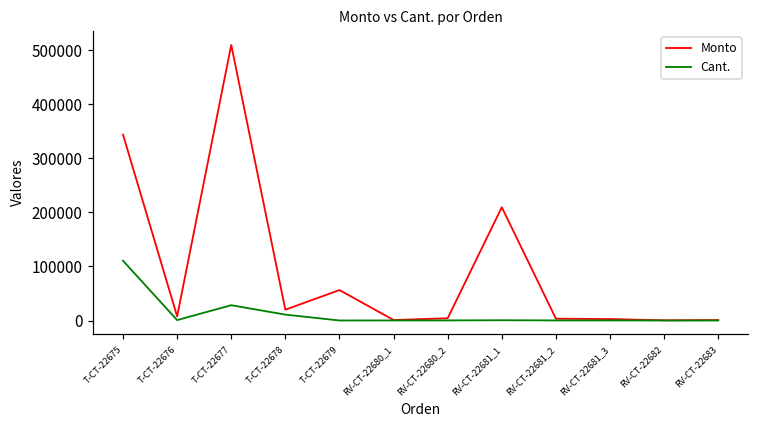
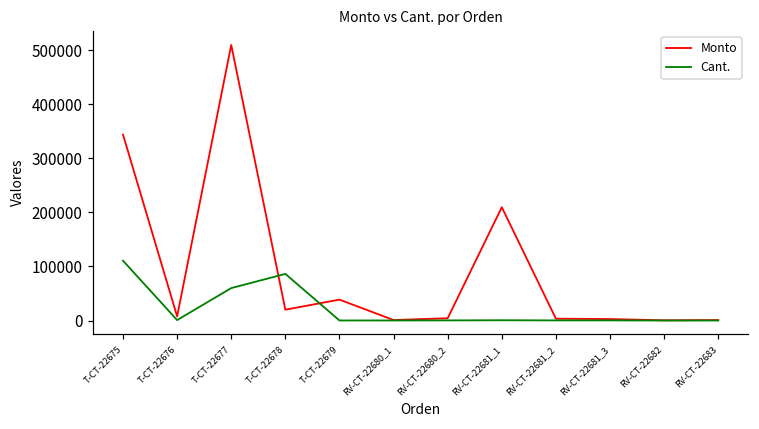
  {
    "Monto": {
      "T-CT-22675": 340000,
      "T-CT-22676": 10000,
      "T-CT-22677": 510000,
      "T-CT-22678": 20000,
-     "T-CT-22679": 60000,
+     "T-CT-22679": 40000,
      "RV-CT-22681_1": 210000
    },
    "Cant.": {
      "T-CT-22675": 110000,
      "T-CT-22676": 0,
-     "T-CT-22677": 30000,
-     "T-CT-22678": 10000,
+     "T-CT-22677": 60000,
+     "T-CT-22678": 90000,
      "T-CT-22679": 0,
      "RV-CT-22681_1": 0
    }
  }
